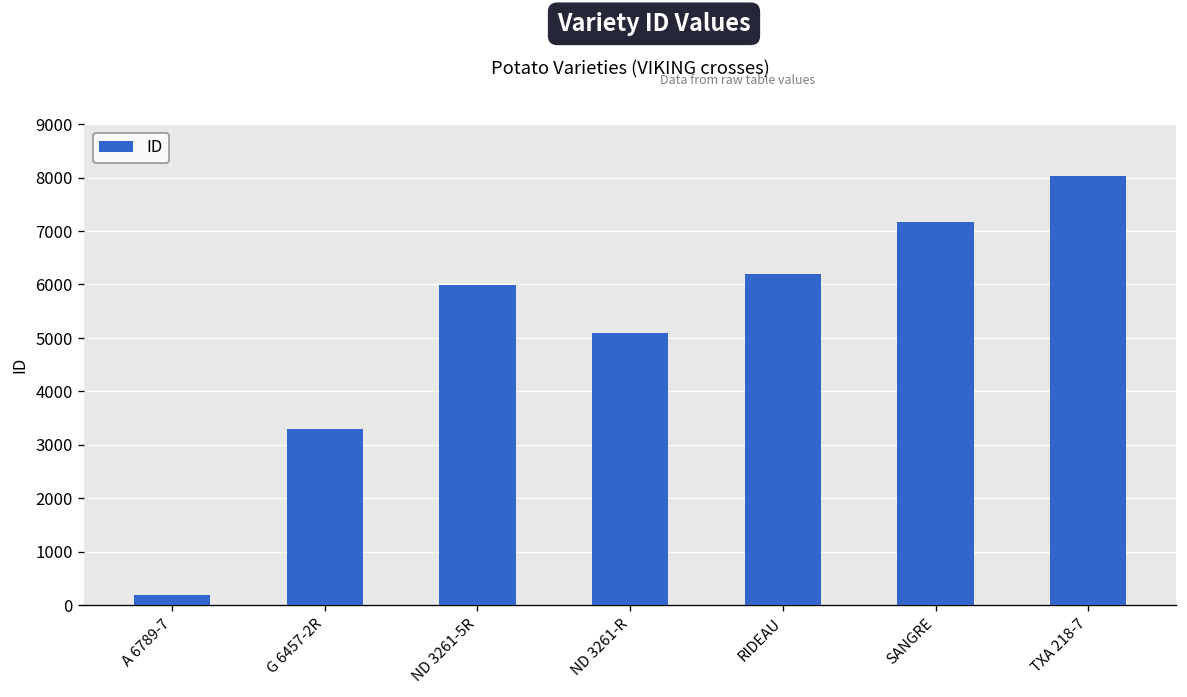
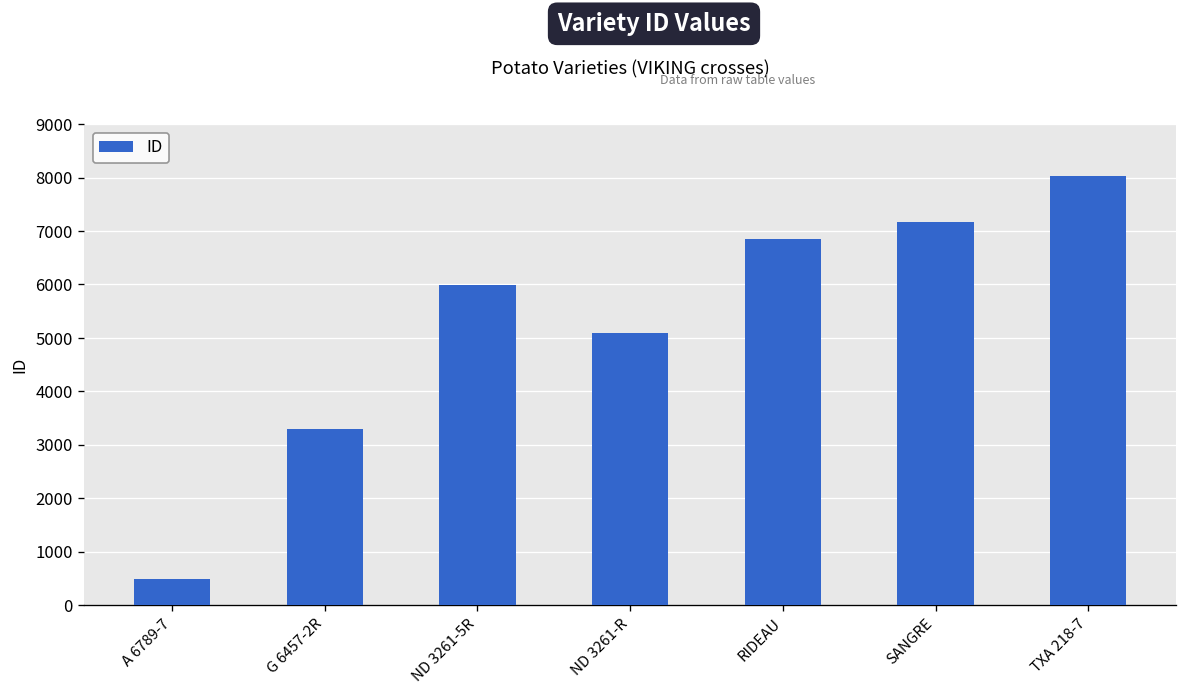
  {
-   "A 6789-7": 200,
+   "A 6789-7": 500,
    "G 6457-2R": 3300,
    "ND 3261-5R": 6000,
    "ND 3261-R": 5100,
-   "RIDEAU": 6200,
+   "RIDEAU": 6900,
    "SANGRE": 7200,
    "TXA 218-7": 8000
  }
